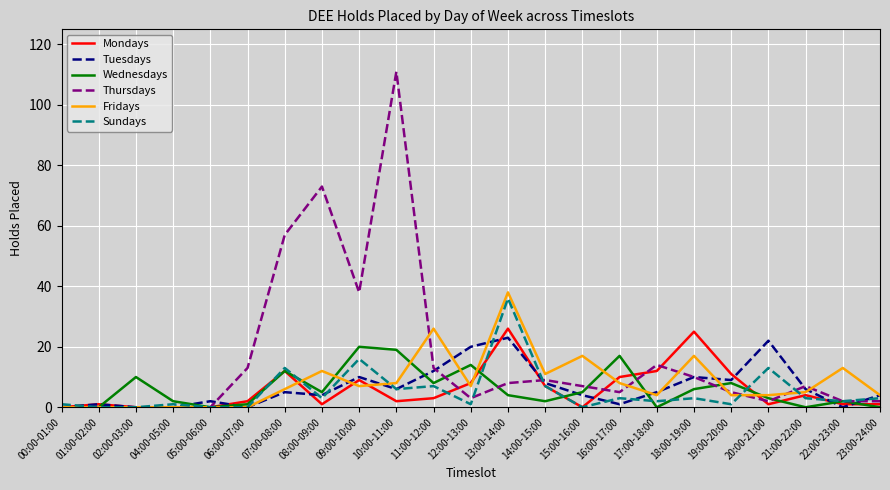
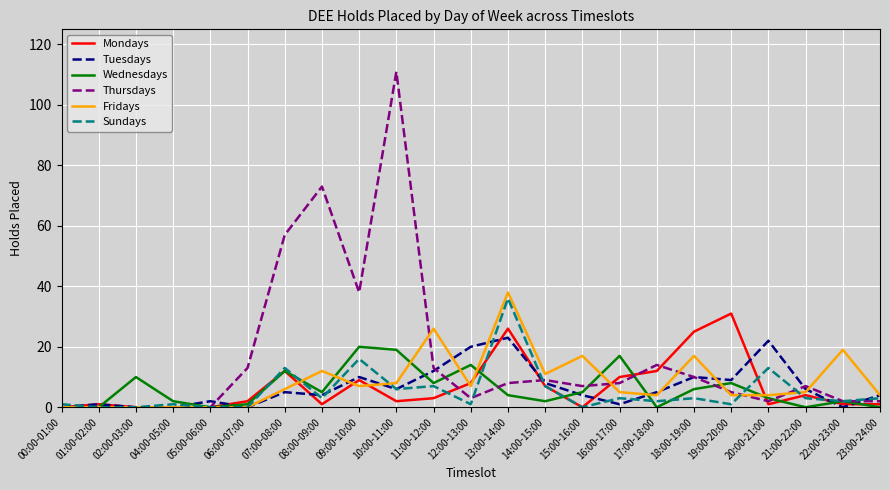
  {
    "Mondays": {
      "06:00-07:00": 2,
      "08:00-09:00": 1,
      "09:00-10:00": 9,
      "10:00-11:00": 2,
      "11:00-12:00": 3,
      "12:00-13:00": 8,
      "13:00-14:00": 26,
      "16:00-17:00": 10,
      "17:00-18:00": 12,
      "18:00-19:00": 25,
-     "19:00-20:00": 11,
+     "19:00-20:00": 31,
      "20:00-21:00": 1,
      "21:00-22:00": 4,
      "22:00-23:00": 1,
      "23:00-24:00": 1
    },
    "Tuesdays": {
      "05:00-06:00": 2,
      "07:00-08:00": 5,
      "08:00-09:00": 4,
      "09:00-10:00": 10,
      "11:00-12:00": 12,
      "12:00-13:00": 20,
      "13:00-14:00": 23,
      "14:00-15:00": 8,
      "15:00-16:00": 4,
      "16:00-17:00": 1,
      "17:00-18:00": 5,
      "19:00-20:00": 9,
      "20:00-21:00": 22,
      "21:00-22:00": 6,
      "22:00-23:00": 0
    },
    "Wednesdays": {
      "02:00-03:00": 10,
      "04:00-05:00": 2,
      "06:00-07:00": 1,
      "08:00-09:00": 5,
      "09:00-10:00": 20,
      "10:00-11:00": 19,
      "11:00-12:00": 8,
      "12:00-13:00": 14,
      "13:00-14:00": 4,
      "14:00-15:00": 2,
      "15:00-16:00": 5,
      "16:00-17:00": 17,
      "17:00-18:00": 0,
      "18:00-19:00": 6,
      "19:00-20:00": 8,
      "20:00-21:00": 3,
      "21:00-22:00": 0,
      "23:00-24:00": 0
    },
    "Thursdays": {
      "06:00-07:00": 13,
      "07:00-08:00": 57,
      "08:00-09:00": 73,
      "09:00-10:00": 38,
      "10:00-11:00": 111,
      "11:00-12:00": 13,
      "12:00-13:00": 3,
      "13:00-14:00": 8,
      "14:00-15:00": 9,
      "15:00-16:00": 7,
-     "16:00-17:00": 5,
+     "16:00-17:00": 8,
      "17:00-18:00": 14,
      "19:00-20:00": 5,
      "20:00-21:00": 2,
      "21:00-22:00": 7,
      "23:00-24:00": 2
    },
    "Fridays": {
      "07:00-08:00": 6,
      "08:00-09:00": 12,
      "09:00-10:00": 7,
      "10:00-11:00": 8,
      "11:00-12:00": 26,
      "12:00-13:00": 7,
      "13:00-14:00": 38,
      "14:00-15:00": 11,
      "15:00-16:00": 17,
-     "16:00-17:00": 8,
+     "16:00-17:00": 5,
      "17:00-18:00": 4,
      "18:00-19:00": 17,
      "19:00-20:00": 4,
      "20:00-21:00": 4,
      "21:00-22:00": 5,
-     "22:00-23:00": 13
+     "22:00-23:00": 19
    },
    "Sundays": {
      "00:00-01:00": 1,
      "04:00-05:00": 1,
      "07:00-08:00": 13,
      "08:00-09:00": 3,
      "09:00-10:00": 16,
      "11:00-12:00": 7,
      "12:00-13:00": 1,
      "13:00-14:00": 36,
      "16:00-17:00": 3,
      "17:00-18:00": 2,
      "18:00-19:00": 3,
      "19:00-20:00": 1,
      "20:00-21:00": 13,
      "21:00-22:00": 3,
      "23:00-24:00": 3
    }
  }
